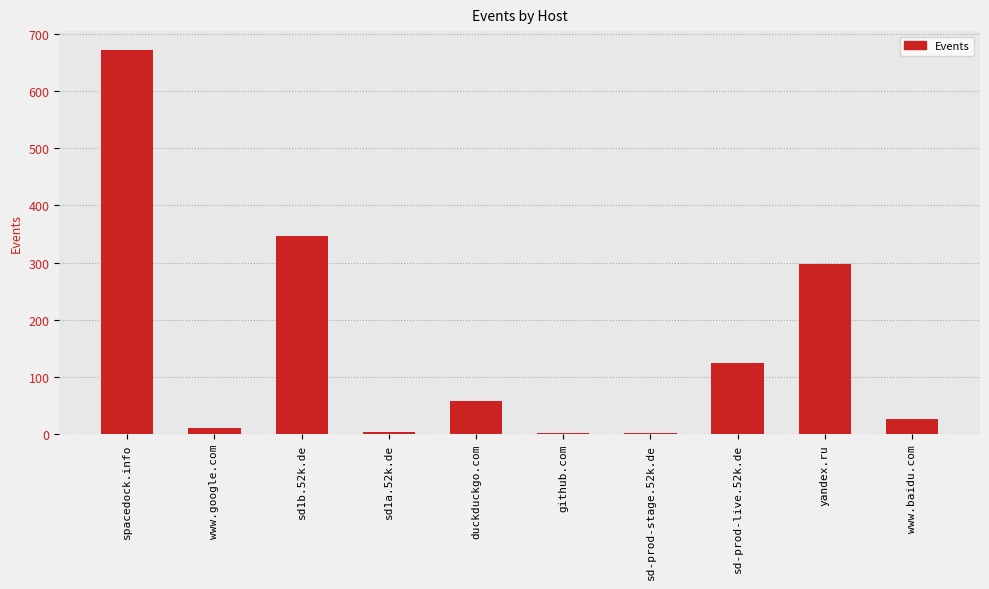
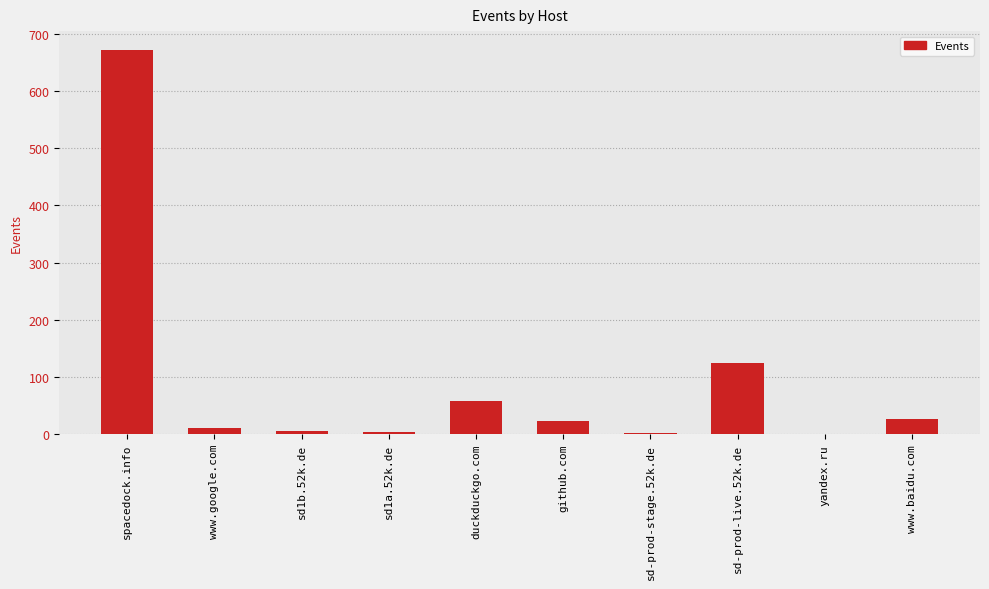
  {
    "spacedock.info": 670,
    "www.google.com": 10,
-   "sd1b.52k.de": 350,
+   "sd1b.52k.de": 10,
    "duckduckgo.com": 60,
-   "github.com": 0,
+   "github.com": 20,
    "sd-prod-live.52k.de": 130,
-   "yandex.ru": 300,
+   "yandex.ru": 0,
    "www.baidu.com": 30
  }
